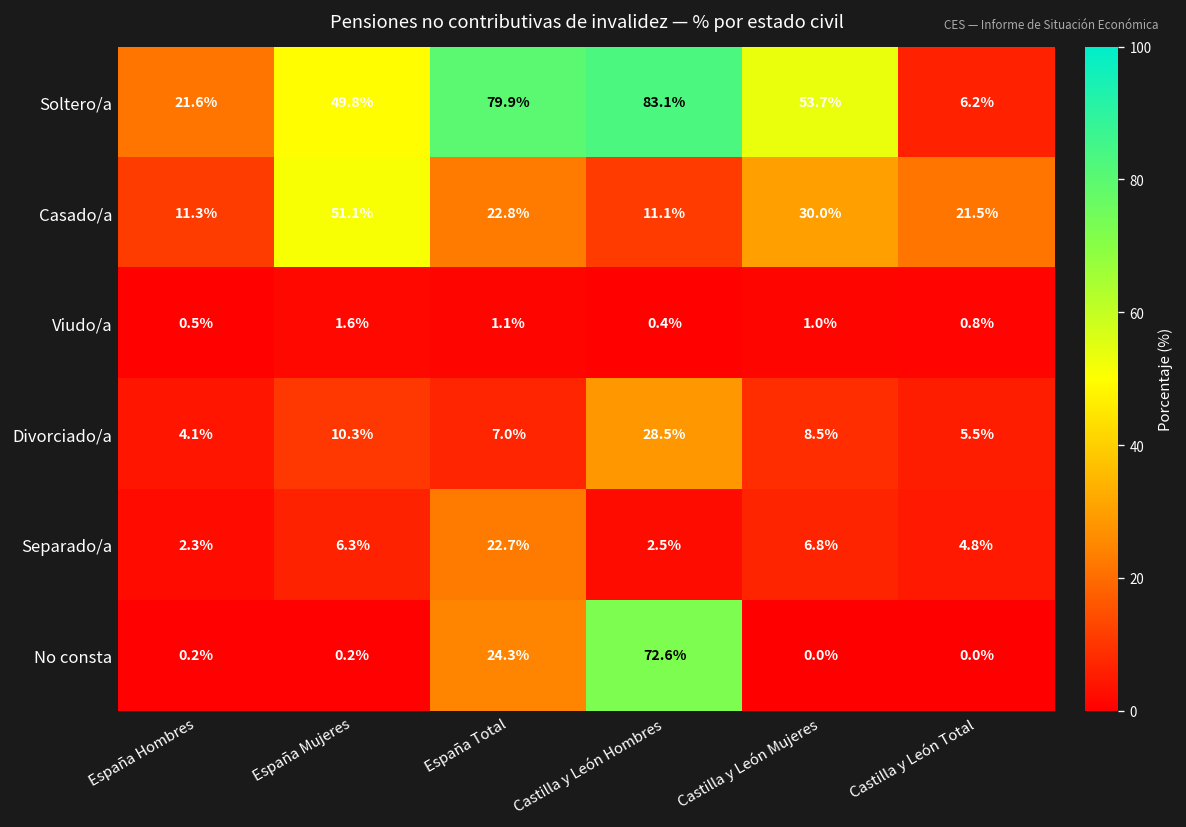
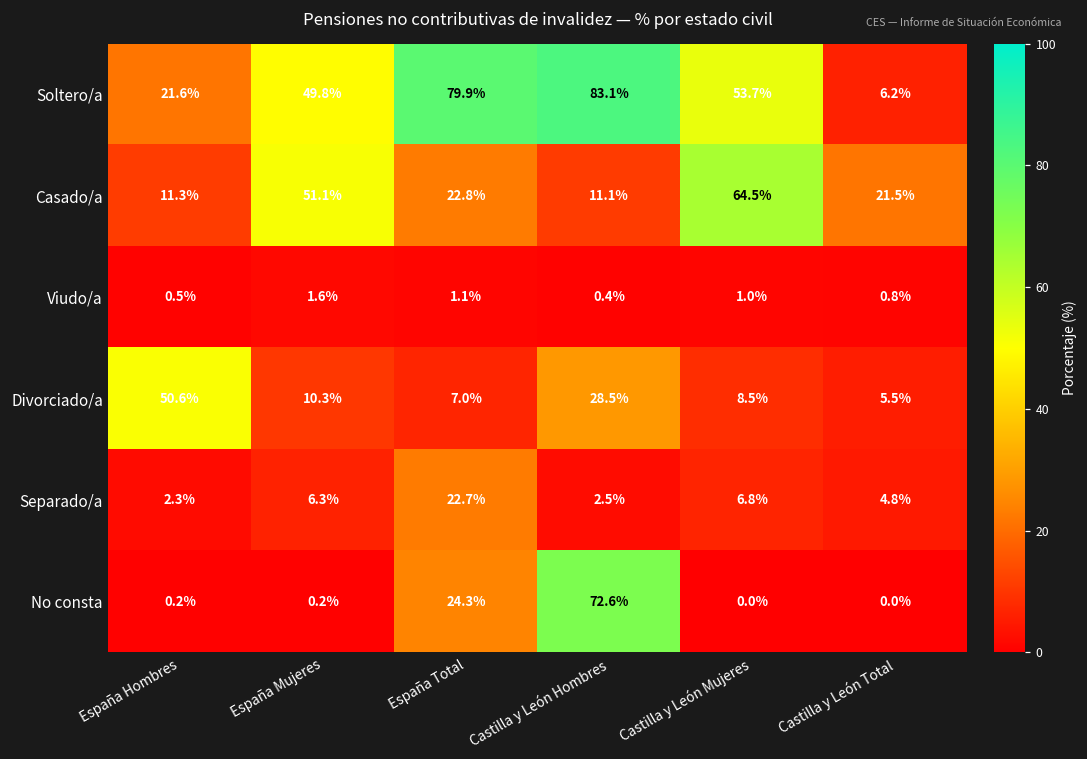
  {
    "Soltero/a": {
      "España Hombres": "21.6%",
      "España Mujeres": "49.8%",
      "España Total": "79.9%",
      "Castilla y León Hombres": "83.1%",
      "Castilla y León Mujeres": "53.7%",
      "Castilla y León Total": "6.2%"
    },
    "Casado/a": {
      "España Hombres": "11.3%",
      "España Mujeres": "51.1%",
      "España Total": "22.8%",
      "Castilla y León Hombres": "11.1%",
-     "Castilla y León Mujeres": "30.0%",
+     "Castilla y León Mujeres": "64.5%",
      "Castilla y León Total": "21.5%"
    },
    "Viudo/a": {
      "España Hombres": "0.5%",
      "España Mujeres": "1.6%",
      "España Total": "1.1%",
      "Castilla y León Hombres": "0.4%",
      "Castilla y León Mujeres": "1.0%",
      "Castilla y León Total": "0.8%"
    },
    "Divorciado/a": {
-     "España Hombres": "4.1%",
+     "España Hombres": "50.6%",
      "España Mujeres": "10.3%",
      "España Total": "7.0%",
      "Castilla y León Hombres": "28.5%",
      "Castilla y León Mujeres": "8.5%",
      "Castilla y León Total": "5.5%"
    },
    "Separado/a": {
      "España Hombres": "2.3%",
      "España Mujeres": "6.3%",
      "España Total": "22.7%",
      "Castilla y León Hombres": "2.5%",
      "Castilla y León Mujeres": "6.8%",
      "Castilla y León Total": "4.8%"
    },
    "No consta": {
      "España Hombres": "0.2%",
      "España Mujeres": "0.2%",
      "España Total": "24.3%",
      "Castilla y León Hombres": "72.6%",
      "Castilla y León Mujeres": "0.0%",
      "Castilla y León Total": "0.0%"
    }
  }
